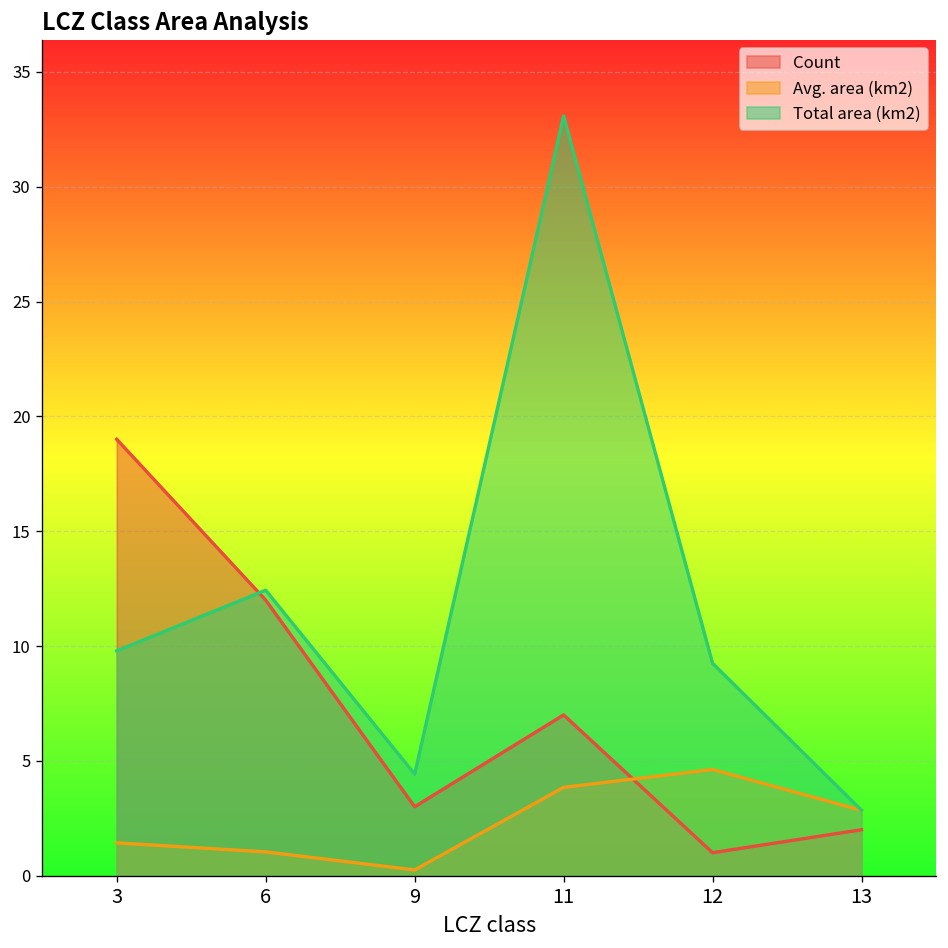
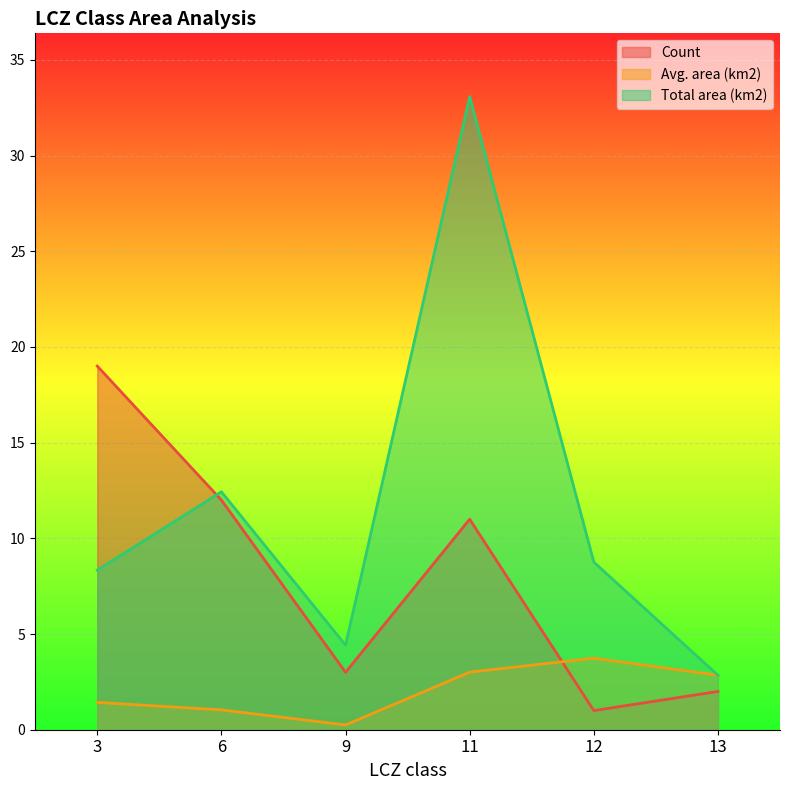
  {
    "Count": {
      "3": 19,
      "6": 12,
      "9": 3,
-     "11": 7,
+     "11": 11,
      "12": 1,
      "13": 2
    },
    "Avg. area (km2)": {
      "3": 1.4,
      "6": 1.0,
      "9": 0.2,
-     "11": 3.8,
-     "12": 4.6
+     "11": 3.0,
+     "12": 3.7
    },
    "Total area (km2)": {
-     "3": 9.8,
+     "3": 8.3,
      "6": 12.4,
      "9": 4.4,
      "11": 33.1,
-     "12": 9.2
+     "12": 8.8
    }
  }
